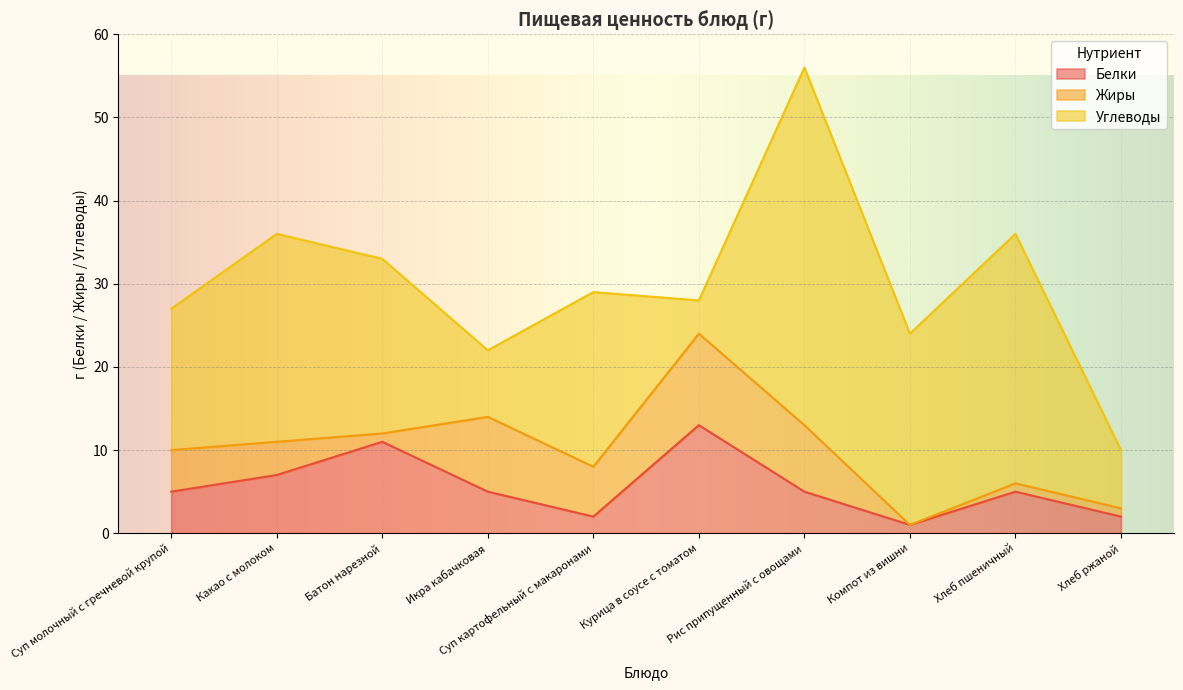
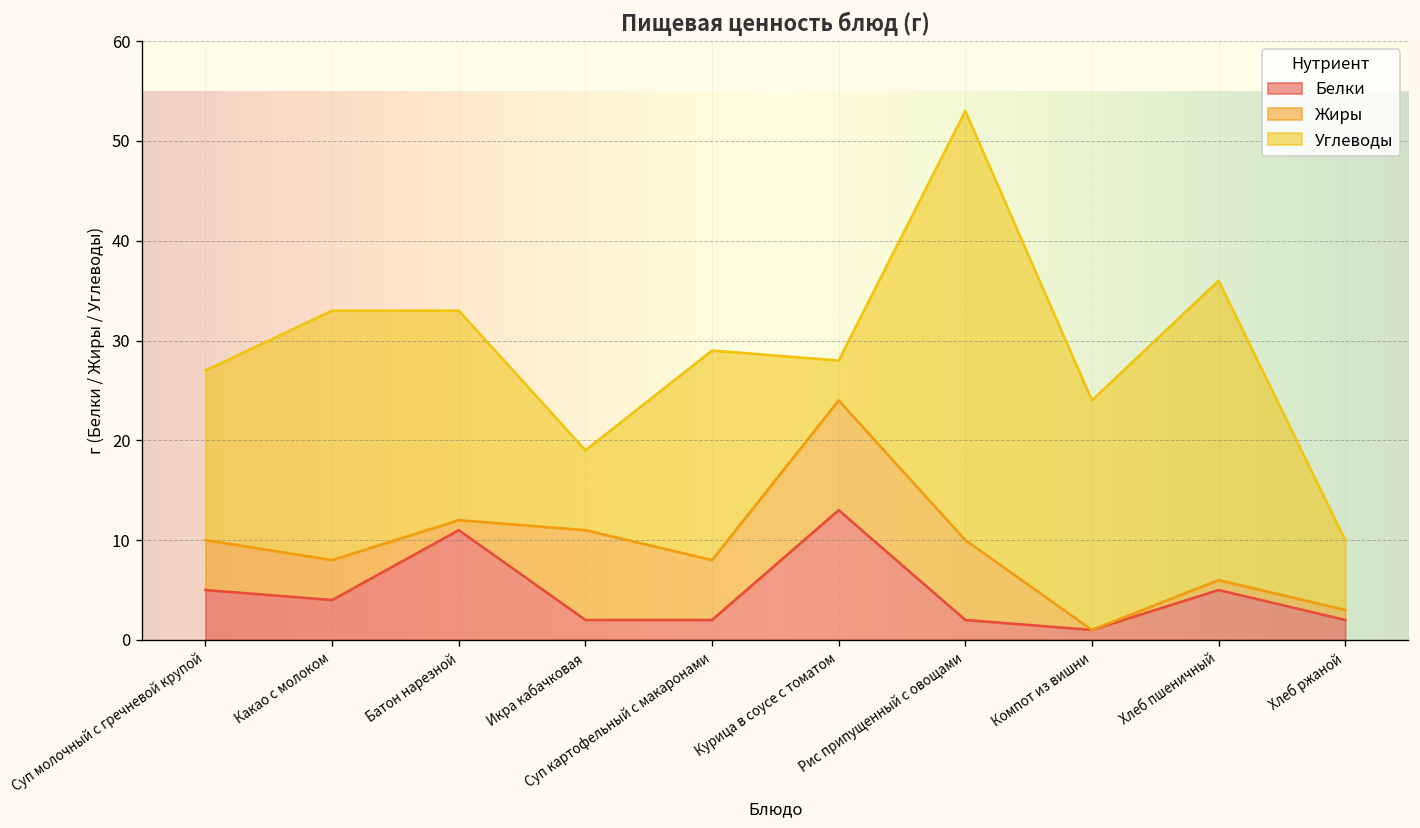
  {
    "Белки": {
      "Суп молочный с гречневой крупой": 5,
-     "Какао с молоком": 7,
+     "Какао с молоком": 4,
      "Батон нарезной": 11,
-     "Икра кабачковая": 5,
+     "Икра кабачковая": 2,
      "Суп картофельный с макаронами": 2,
      "Курица в соусе с томатом": 13,
-     "Рис припущенный с овощами": 5,
+     "Рис припущенный с овощами": 2,
      "Хлеб пшеничный": 5,
      "Хлеб ржаной": 2
    }
  }
